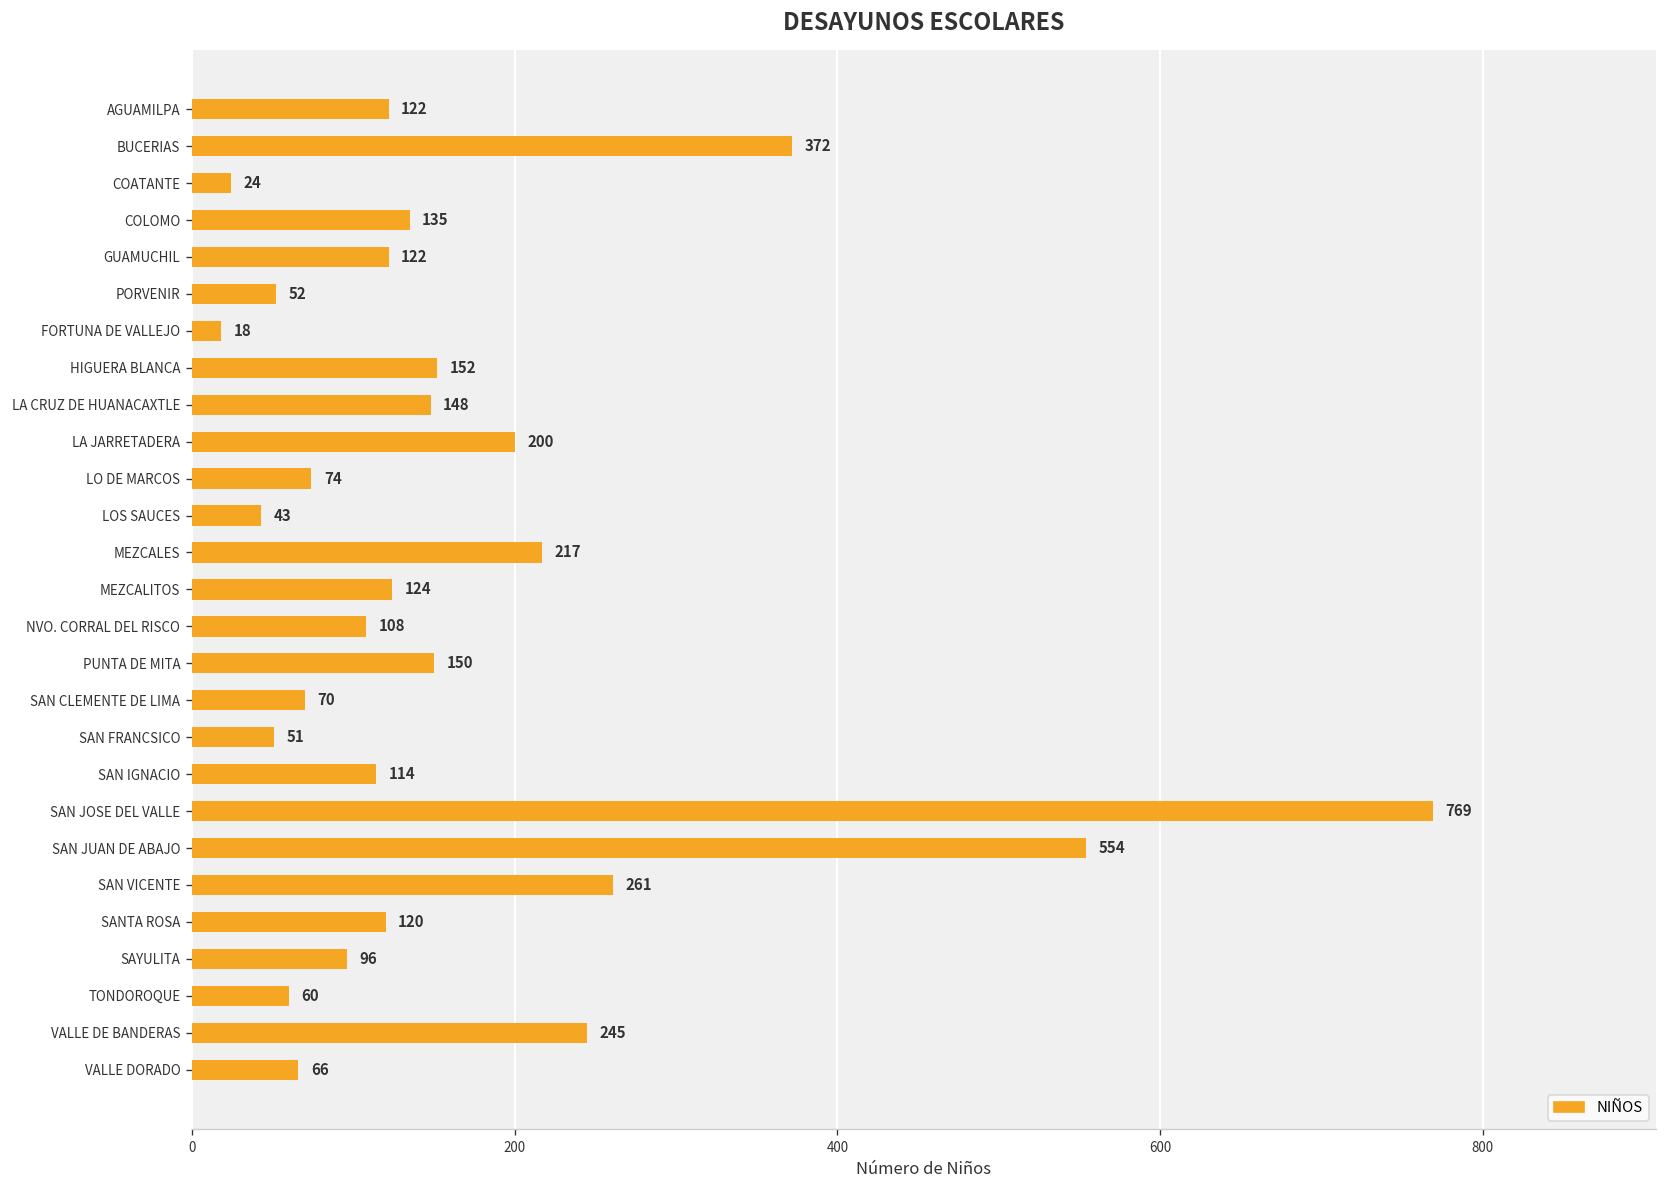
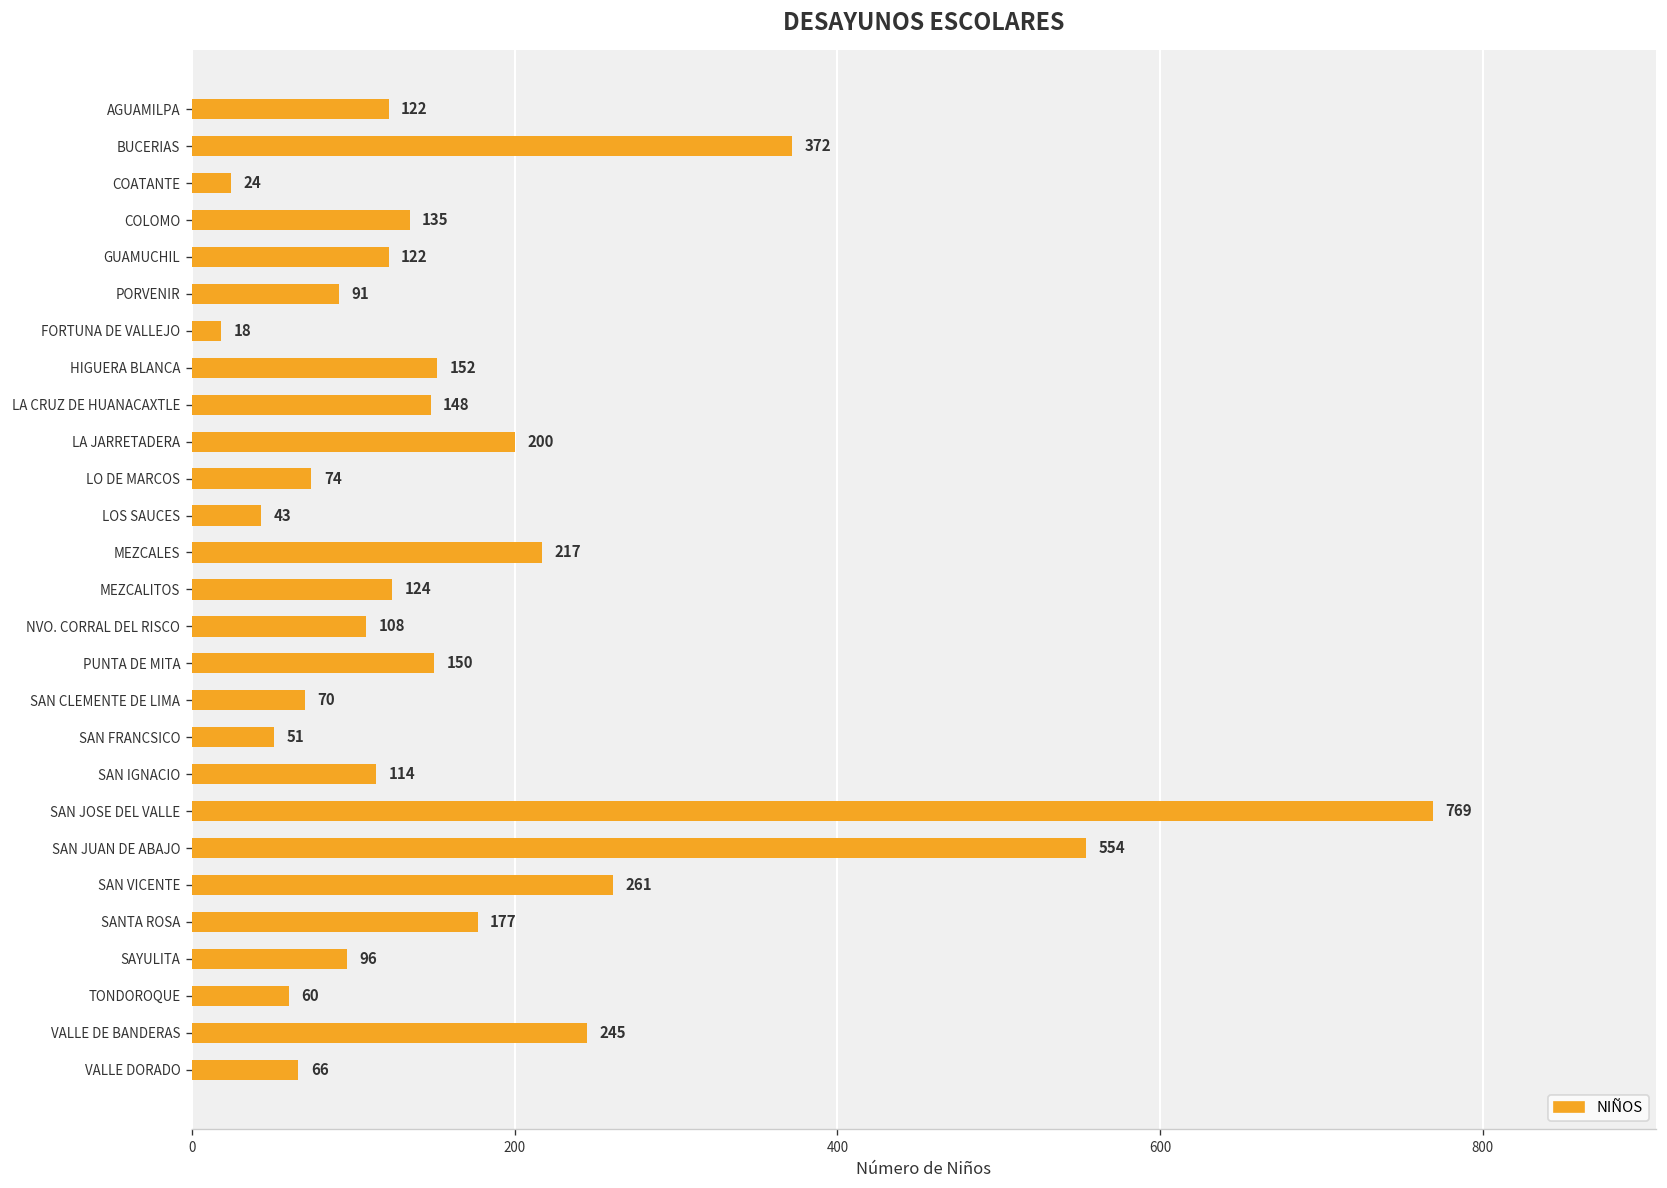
  {
    "AGUAMILPA": 122,
    "BUCERIAS": 372,
    "COATANTE": 24,
    "COLOMO": 135,
    "GUAMUCHIL": 122,
-   "PORVENIR": 52,
+   "PORVENIR": 91,
    "FORTUNA DE VALLEJO": 18,
    "HIGUERA BLANCA": 152,
    "LA CRUZ DE HUANACAXTLE": 148,
    "LA JARRETADERA": 200,
    "LO DE MARCOS": 74,
    "LOS SAUCES": 43,
    "MEZCALES": 217,
    "MEZCALITOS": 124,
    "NVO. CORRAL DEL RISCO": 108,
    "PUNTA DE MITA": 150,
    "SAN CLEMENTE DE LIMA": 70,
    "SAN FRANCSICO": 51,
    "SAN IGNACIO": 114,
    "SAN JOSE DEL VALLE": 769,
    "SAN JUAN DE ABAJO": 554,
    "SAN VICENTE": 261,
-   "SANTA ROSA": 120,
+   "SANTA ROSA": 177,
    "SAYULITA": 96,
    "TONDOROQUE": 60,
    "VALLE DE BANDERAS": 245,
    "VALLE DORADO": 66
  }
